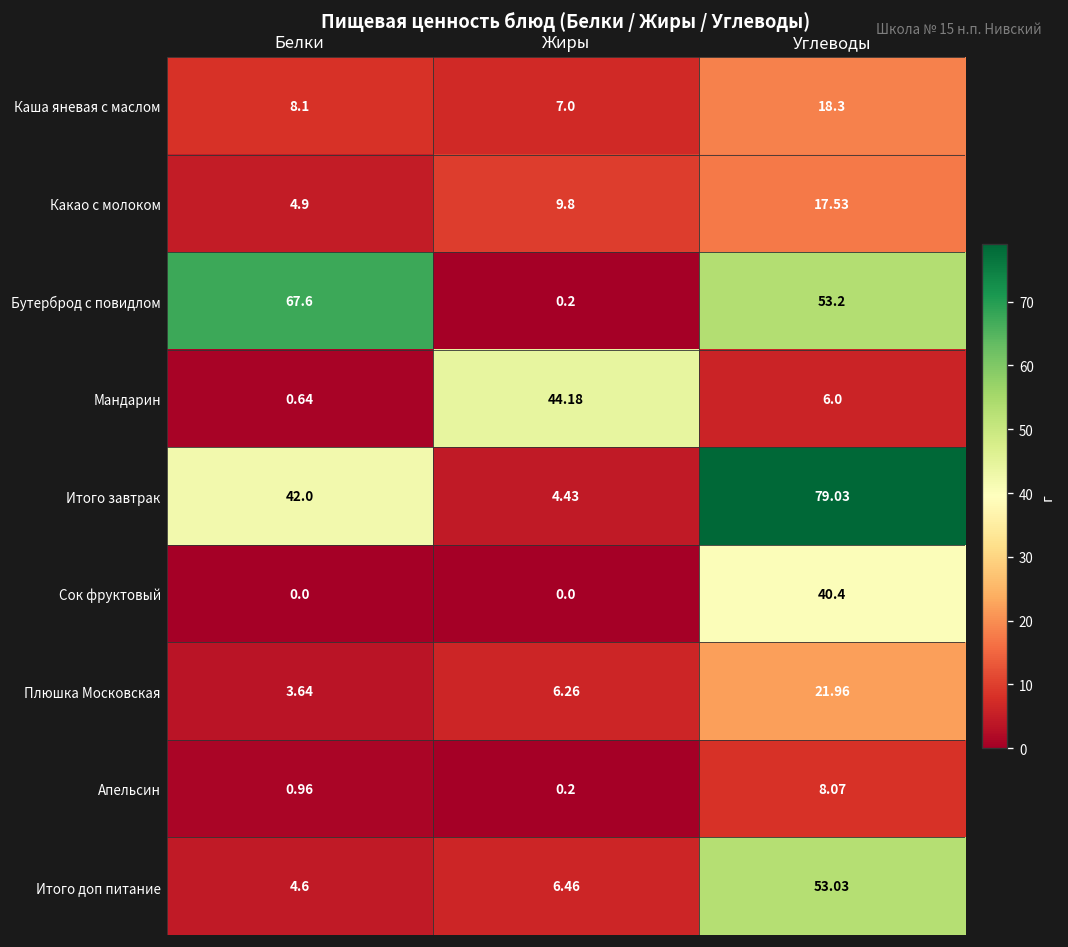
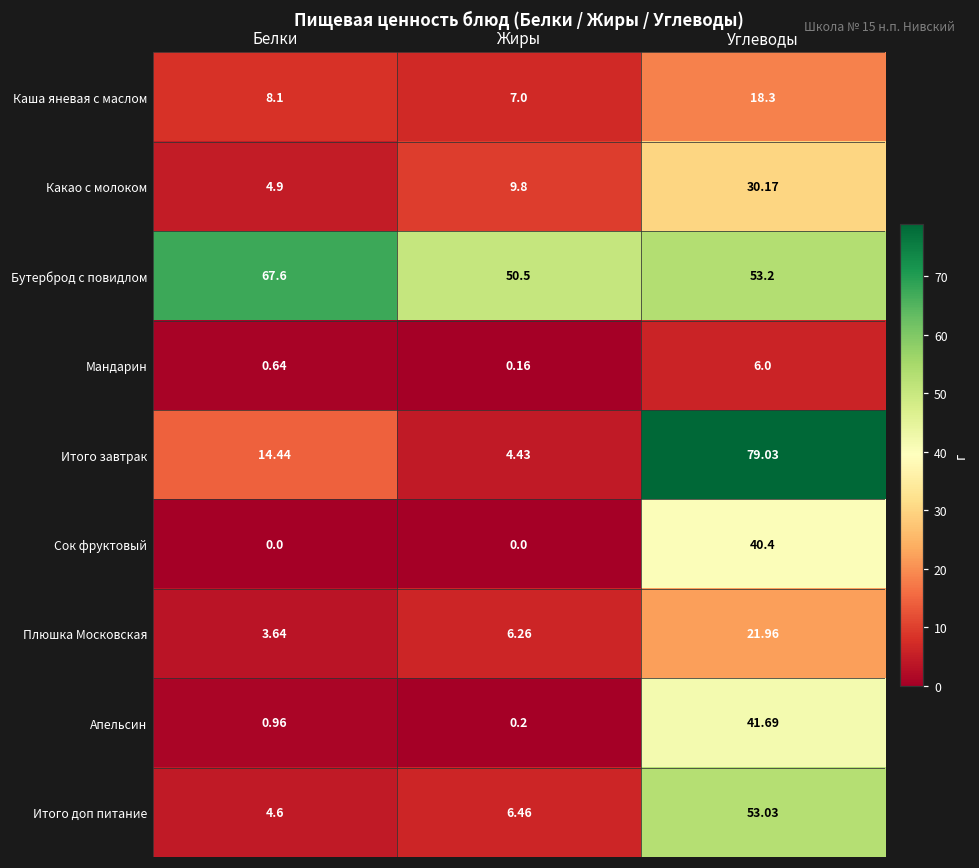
  {
    "Каша яневая с маслом": {
      "Белки": 8.1,
      "Жиры": 7.0,
      "Углеводы": 18.3
    },
    "Какао с молоком": {
      "Белки": 4.9,
      "Жиры": 9.8,
-     "Углеводы": 17.53
+     "Углеводы": 30.17
    },
    "Бутерброд с повидлом": {
      "Белки": 67.6,
-     "Жиры": 0.2,
+     "Жиры": 50.5,
      "Углеводы": 53.2
    },
    "Мандарин": {
      "Белки": 0.64,
-     "Жиры": 44.18,
+     "Жиры": 0.16,
      "Углеводы": 6.0
    },
    "Итого завтрак": {
-     "Белки": 42.0,
+     "Белки": 14.44,
      "Жиры": 4.43,
      "Углеводы": 79.03
    },
    "Сок фруктовый": {
      "Белки": 0.0,
      "Жиры": 0.0,
      "Углеводы": 40.4
    },
    "Плюшка Московская": {
      "Белки": 3.64,
      "Жиры": 6.26,
      "Углеводы": 21.96
    },
    "Апельсин": {
      "Белки": 0.96,
      "Жиры": 0.2,
-     "Углеводы": 8.07
+     "Углеводы": 41.69
    },
    "Итого доп питание": {
      "Белки": 4.6,
      "Жиры": 6.46,
      "Углеводы": 53.03
    }
  }
